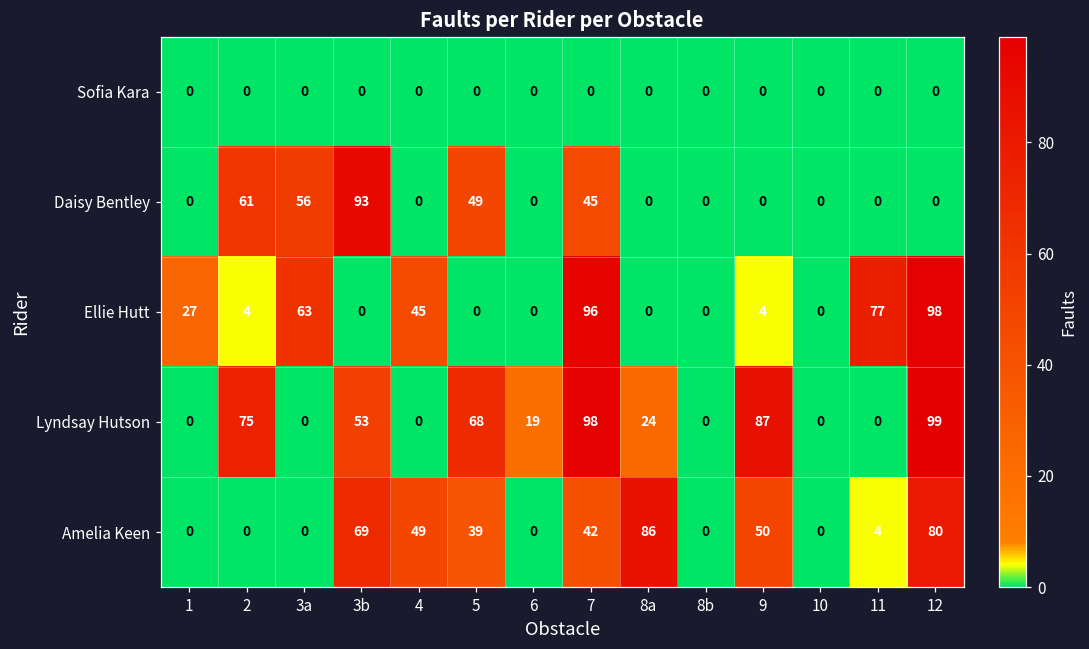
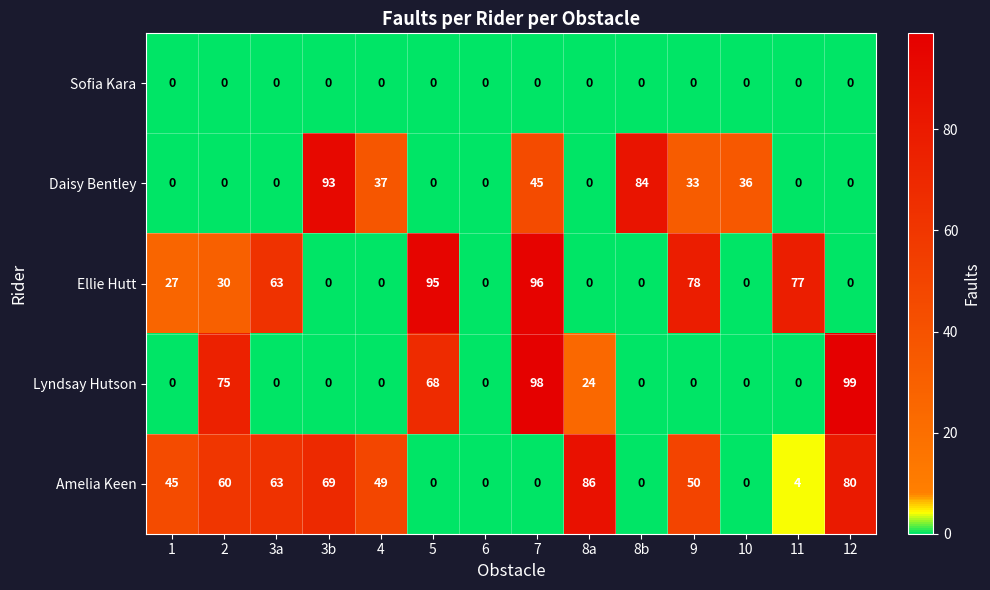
  {
    "Sofia Kara": {
      "1": 0,
      "2": 0,
      "3a": 0,
      "3b": 0,
      "4": 0,
      "5": 0,
      "6": 0,
      "7": 0,
      "8a": 0,
      "8b": 0,
      "9": 0,
      "10": 0,
      "11": 0,
      "12": 0
    },
    "Daisy Bentley": {
      "1": 0,
-     "2": 61,
-     "3a": 56,
+     "2": 0,
+     "3a": 0,
      "3b": 93,
-     "4": 0,
-     "5": 49,
+     "4": 37,
+     "5": 0,
      "6": 0,
      "7": 45,
      "8a": 0,
-     "8b": 0,
-     "9": 0,
-     "10": 0,
+     "8b": 84,
+     "9": 33,
+     "10": 36,
      "11": 0,
      "12": 0
    },
    "Ellie Hutt": {
      "1": 27,
-     "2": 4,
+     "2": 30,
      "3a": 63,
      "3b": 0,
-     "4": 45,
-     "5": 0,
+     "4": 0,
+     "5": 95,
      "6": 0,
      "7": 96,
      "8a": 0,
      "8b": 0,
-     "9": 4,
+     "9": 78,
      "10": 0,
      "11": 77,
-     "12": 98
+     "12": 0
    },
    "Lyndsay Hutson": {
      "1": 0,
      "2": 75,
      "3a": 0,
-     "3b": 53,
+     "3b": 0,
      "4": 0,
      "5": 68,
-     "6": 19,
+     "6": 0,
      "7": 98,
      "8a": 24,
      "8b": 0,
-     "9": 87,
+     "9": 0,
      "10": 0,
      "11": 0,
      "12": 99
    },
    "Amelia Keen": {
-     "1": 0,
-     "2": 0,
-     "3a": 0,
+     "1": 45,
+     "2": 60,
+     "3a": 63,
      "3b": 69,
      "4": 49,
-     "5": 39,
+     "5": 0,
      "6": 0,
-     "7": 42,
+     "7": 0,
      "8a": 86,
      "8b": 0,
      "9": 50,
      "10": 0,
      "11": 4,
      "12": 80
    }
  }
